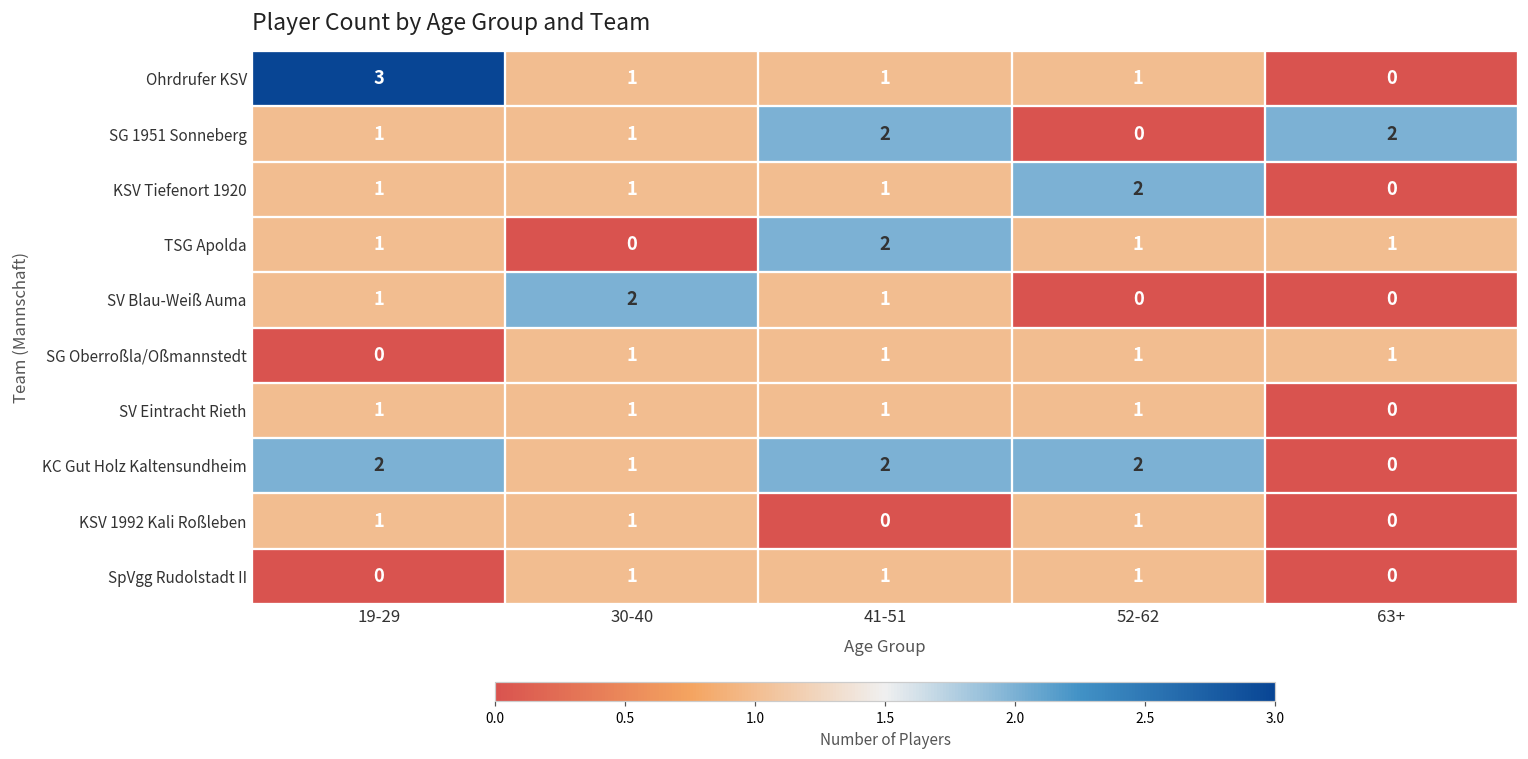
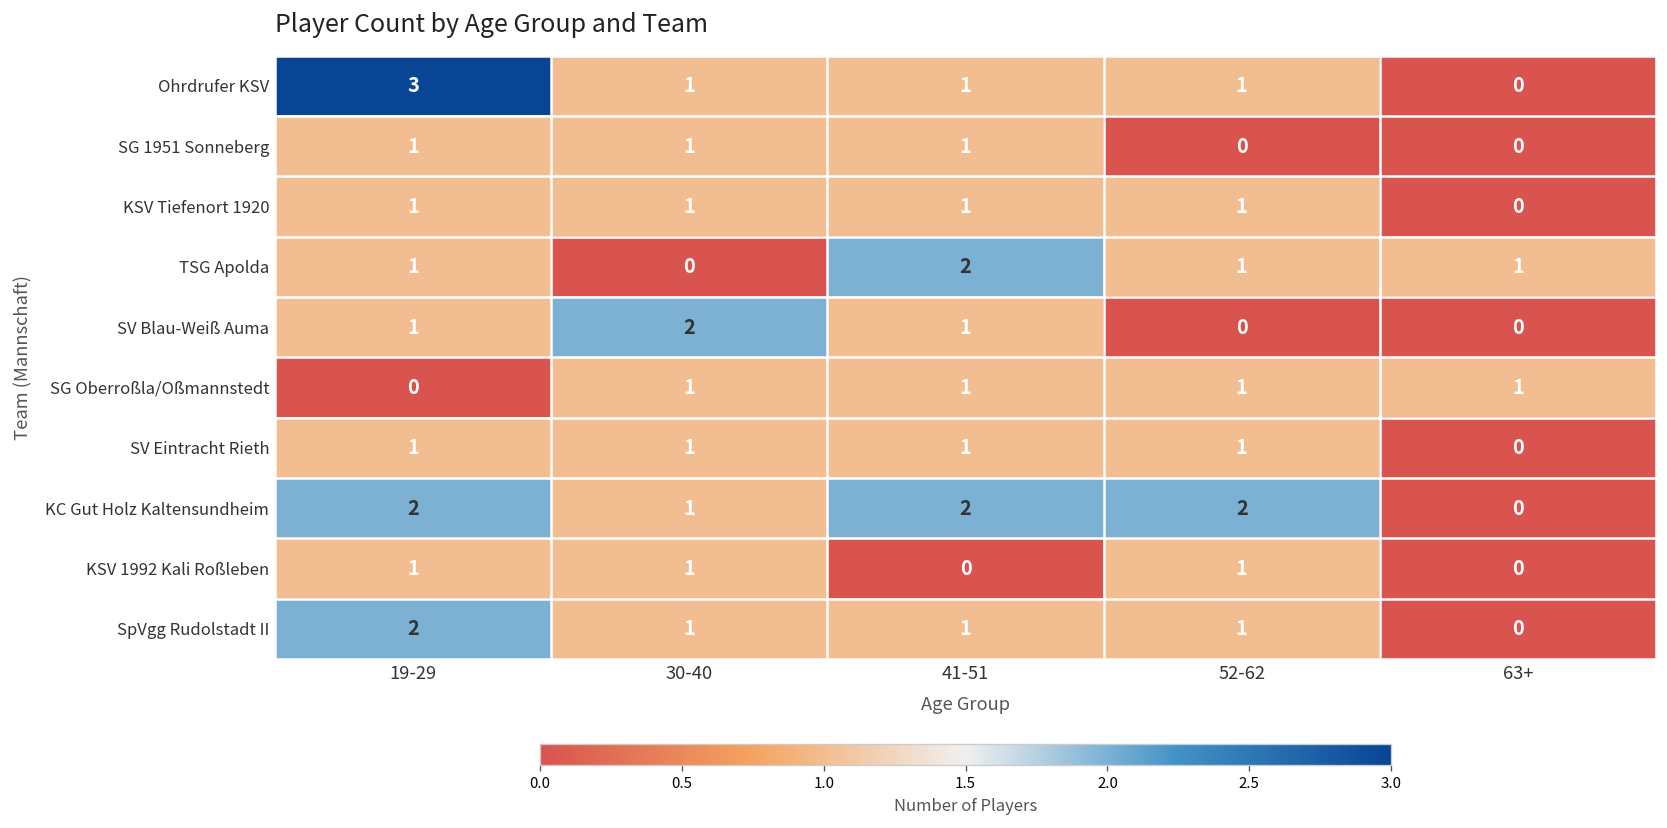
  {
    "Ohrdrufer KSV": {
      "19-29": 3,
      "30-40": 1,
      "41-51": 1,
      "52-62": 1,
      "63+": 0
    },
    "SG 1951 Sonneberg": {
      "19-29": 1,
      "30-40": 1,
-     "41-51": 2,
+     "41-51": 1,
      "52-62": 0,
-     "63+": 2
+     "63+": 0
    },
    "KSV Tiefenort 1920": {
      "19-29": 1,
      "30-40": 1,
      "41-51": 1,
-     "52-62": 2,
+     "52-62": 1,
      "63+": 0
    },
    "TSG Apolda": {
      "19-29": 1,
      "30-40": 0,
      "41-51": 2,
      "52-62": 1,
      "63+": 1
    },
    "SV Blau-Weiß Auma": {
      "19-29": 1,
      "30-40": 2,
      "41-51": 1,
      "52-62": 0,
      "63+": 0
    },
    "SG Oberroßla/Oßmannstedt": {
      "19-29": 0,
      "30-40": 1,
      "41-51": 1,
      "52-62": 1,
      "63+": 1
    },
    "SV Eintracht Rieth": {
      "19-29": 1,
      "30-40": 1,
      "41-51": 1,
      "52-62": 1,
      "63+": 0
    },
    "KC Gut Holz Kaltensundheim": {
      "19-29": 2,
      "30-40": 1,
      "41-51": 2,
      "52-62": 2,
      "63+": 0
    },
    "KSV 1992 Kali Roßleben": {
      "19-29": 1,
      "30-40": 1,
      "41-51": 0,
      "52-62": 1,
      "63+": 0
    },
    "SpVgg Rudolstadt II": {
-     "19-29": 0,
+     "19-29": 2,
      "30-40": 1,
      "41-51": 1,
      "52-62": 1,
      "63+": 0
    }
  }
